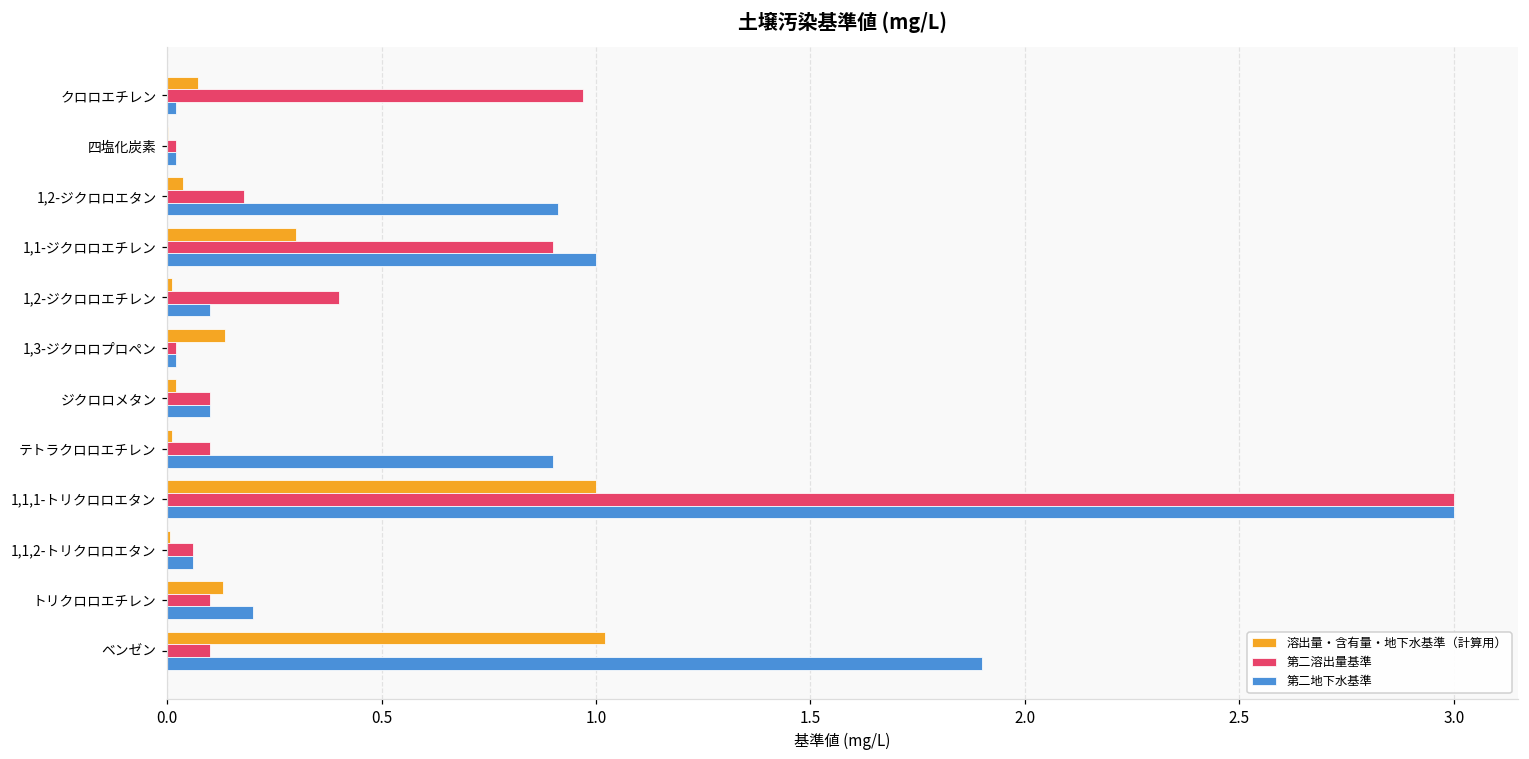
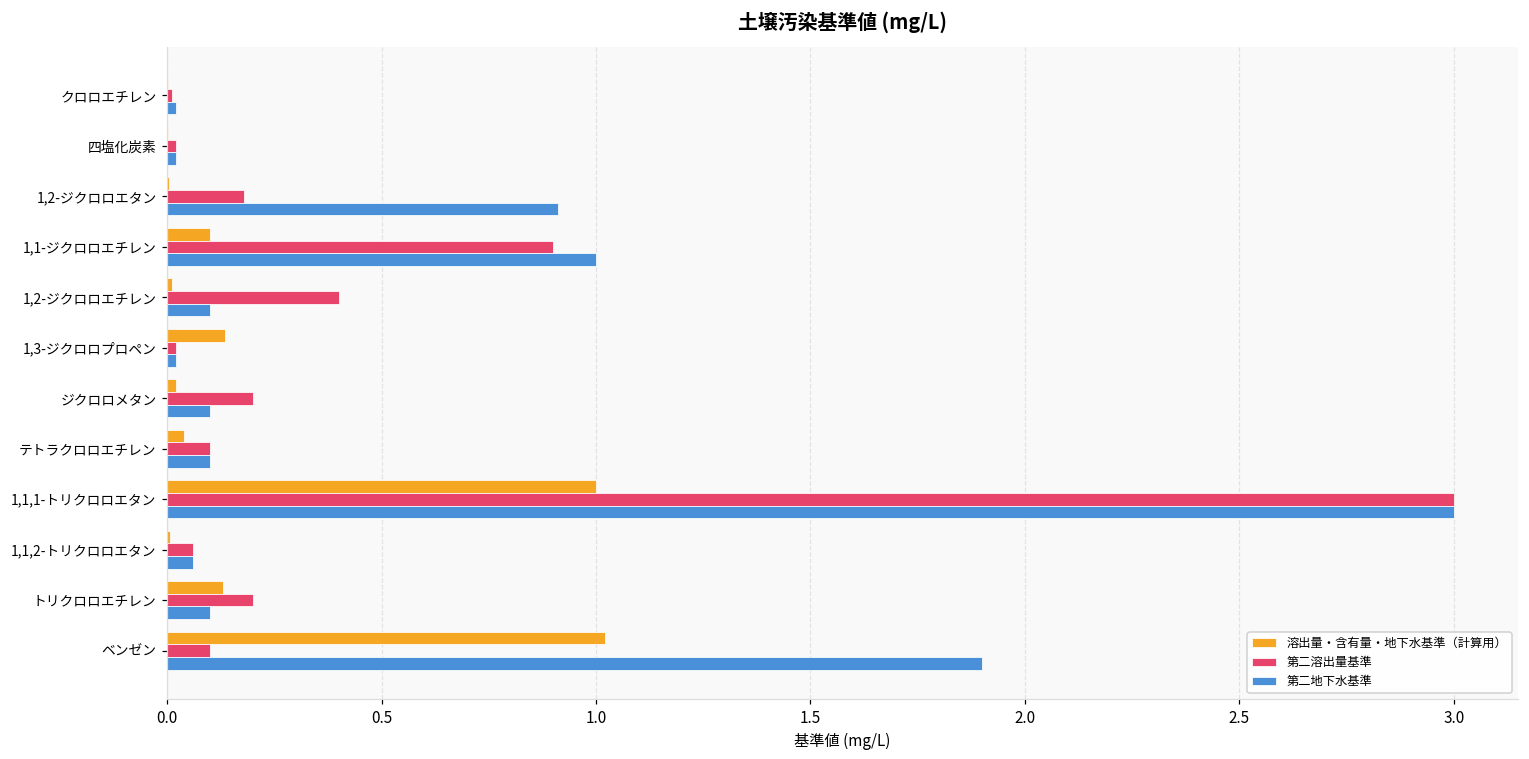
  {
    "溶出量・含有量・地下水基準（計算用）": {
-     "クロロエチレン": 0.07,
-     "1,2-ジクロロエタン": 0.04,
-     "1,1-ジクロロエチレン": 0.3,
+     "クロロエチレン": 0.00,
+     "1,2-ジクロロエタン": 0.00,
+     "1,1-ジクロロエチレン": 0.1,
      "1,2-ジクロロエチレン": 0.01,
      "1,3-ジクロロプロペン": 0.14,
      "ジクロロメタン": 0.02,
-     "テトラクロロエチレン": 0.01,
+     "テトラクロロエチレン": 0.04,
      "1,1,1-トリクロロエタン": 1.00,
      "トリクロロエチレン": 0.13,
      "ベンゼン": 1.02
    },
    "第二溶出量基準": {
-     "クロロエチレン": 0.97,
+     "クロロエチレン": 0.01,
      "四塩化炭素": 0.02,
      "1,2-ジクロロエタン": 0.18,
      "1,1-ジクロロエチレン": 0.90,
      "1,2-ジクロロエチレン": 0.40,
      "1,3-ジクロロプロペン": 0.02,
-     "ジクロロメタン": 0.1,
+     "ジクロロメタン": 0.2,
      "テトラクロロエチレン": 0.10,
      "1,1,1-トリクロロエタン": 3.00,
      "1,1,2-トリクロロエタン": 0.06,
-     "トリクロロエチレン": 0.1,
+     "トリクロロエチレン": 0.2,
      "ベンゼン": 0.10
    },
    "第二地下水基準": {
      "クロロエチレン": 0.02,
      "四塩化炭素": 0.02,
      "1,2-ジクロロエタン": 0.91,
      "1,1-ジクロロエチレン": 1.0,
      "1,2-ジクロロエチレン": 0.1,
      "1,3-ジクロロプロペン": 0.02,
      "ジクロロメタン": 0.1,
-     "テトラクロロエチレン": 0.9,
+     "テトラクロロエチレン": 0.1,
      "1,1,1-トリクロロエタン": 3.0,
      "1,1,2-トリクロロエタン": 0.06,
-     "トリクロロエチレン": 0.2,
+     "トリクロロエチレン": 0.1,
      "ベンゼン": 1.9
    }
  }
